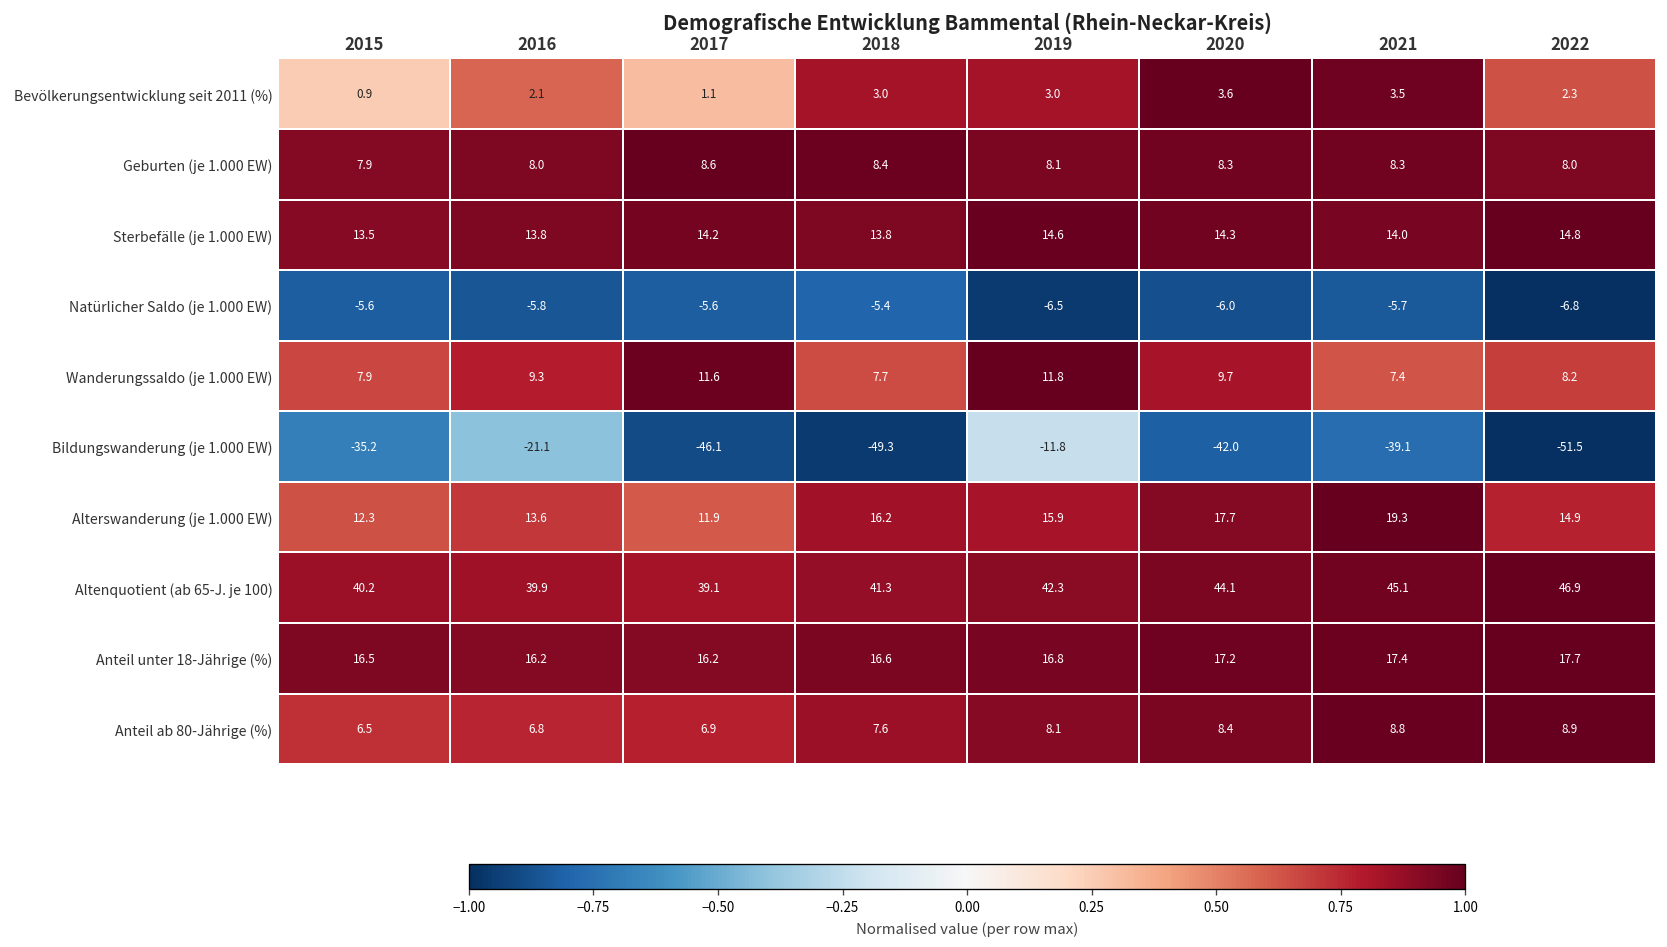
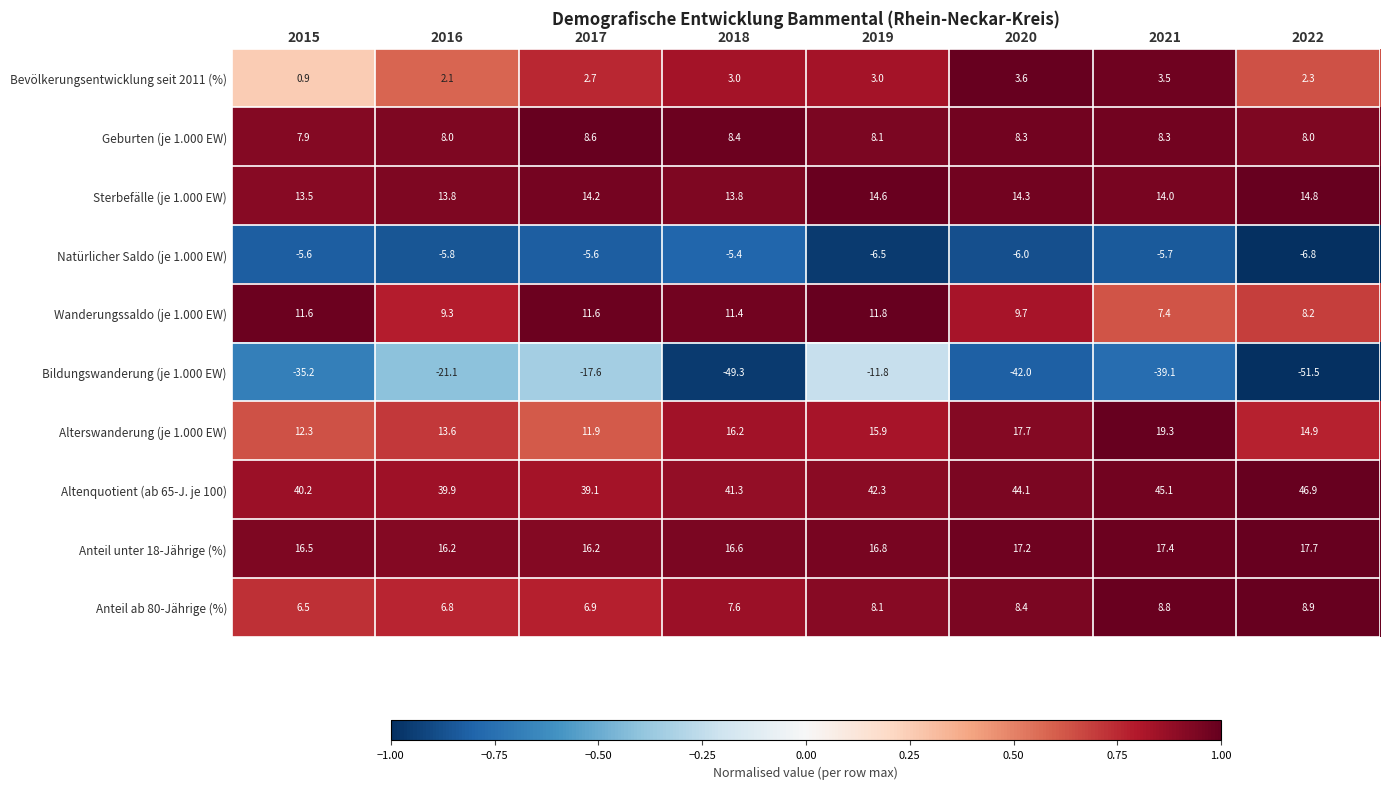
  {
    "Bevölkerungsentwicklung seit 2011 (%)": {
      "2015": 0.9,
      "2016": 2.1,
-     "2017": 1.1,
+     "2017": 2.7,
      "2018": 3.0,
      "2019": 3.0,
      "2020": 3.6,
      "2021": 3.5,
      "2022": 2.3
    },
    "Geburten (je 1.000 EW)": {
      "2015": 7.9,
      "2016": 8.0,
      "2017": 8.6,
      "2018": 8.4,
      "2019": 8.1,
      "2020": 8.3,
      "2021": 8.3,
      "2022": 8.0
    },
    "Sterbefälle (je 1.000 EW)": {
      "2015": 13.5,
      "2016": 13.8,
      "2017": 14.2,
      "2018": 13.8,
      "2019": 14.6,
      "2020": 14.3,
      "2021": 14.0,
      "2022": 14.8
    },
    "Natürlicher Saldo (je 1.000 EW)": {
      "2015": -5.6,
      "2016": -5.8,
      "2017": -5.6,
      "2018": -5.4,
      "2019": -6.5,
      "2020": -6.0,
      "2021": -5.7,
      "2022": -6.8
    },
    "Wanderungssaldo (je 1.000 EW)": {
-     "2015": 7.9,
+     "2015": 11.6,
      "2016": 9.3,
      "2017": 11.6,
-     "2018": 7.7,
+     "2018": 11.4,
      "2019": 11.8,
      "2020": 9.7,
      "2021": 7.4,
      "2022": 8.2
    },
    "Bildungswanderung (je 1.000 EW)": {
      "2015": -35.2,
      "2016": -21.1,
-     "2017": -46.1,
+     "2017": -17.6,
      "2018": -49.3,
      "2019": -11.8,
      "2020": -42.0,
      "2021": -39.1,
      "2022": -51.5
    },
    "Alterswanderung (je 1.000 EW)": {
      "2015": 12.3,
      "2016": 13.6,
      "2017": 11.9,
      "2018": 16.2,
      "2019": 15.9,
      "2020": 17.7,
      "2021": 19.3,
      "2022": 14.9
    },
    "Altenquotient (ab 65-J. je 100)": {
      "2015": 40.2,
      "2016": 39.9,
      "2017": 39.1,
      "2018": 41.3,
      "2019": 42.3,
      "2020": 44.1,
      "2021": 45.1,
      "2022": 46.9
    },
    "Anteil unter 18-Jährige (%)": {
      "2015": 16.5,
      "2016": 16.2,
      "2017": 16.2,
      "2018": 16.6,
      "2019": 16.8,
      "2020": 17.2,
      "2021": 17.4,
      "2022": 17.7
    },
    "Anteil ab 80-Jährige (%)": {
      "2015": 6.5,
      "2016": 6.8,
      "2017": 6.9,
      "2018": 7.6,
      "2019": 8.1,
      "2020": 8.4,
      "2021": 8.8,
      "2022": 8.9
    }
  }
